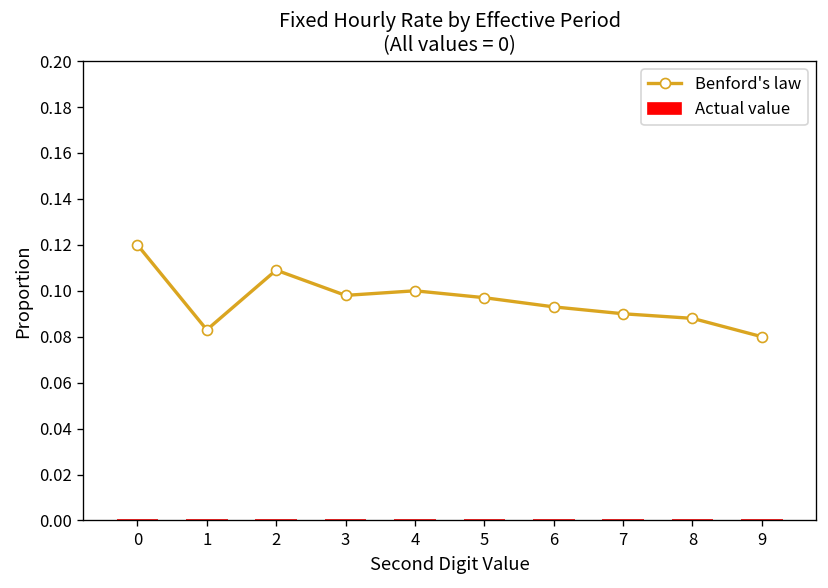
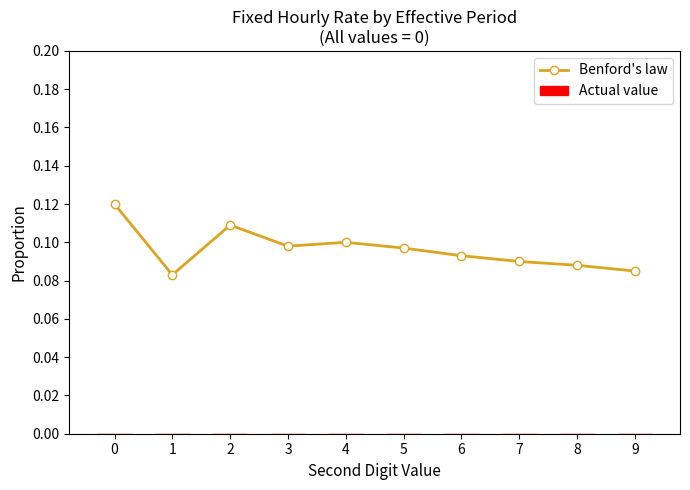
  {
    "Benford's law": {
      "0": 0.120,
      "1": 0.083,
      "2": 0.109,
      "3": 0.098,
      "4": 0.100,
      "5": 0.097,
      "6": 0.093,
      "7": 0.090,
      "8": 0.088,
-     "9": 0.080
+     "9": 0.085
    },
    "Actual value": {
      "0": 0.000,
      "1": 0.000,
      "2": 0.000,
      "3": 0.000,
      "4": 0.000,
      "5": 0.000,
      "6": 0.000,
      "7": 0.000,
      "8": 0.000,
      "9": 0.000
    }
  }
